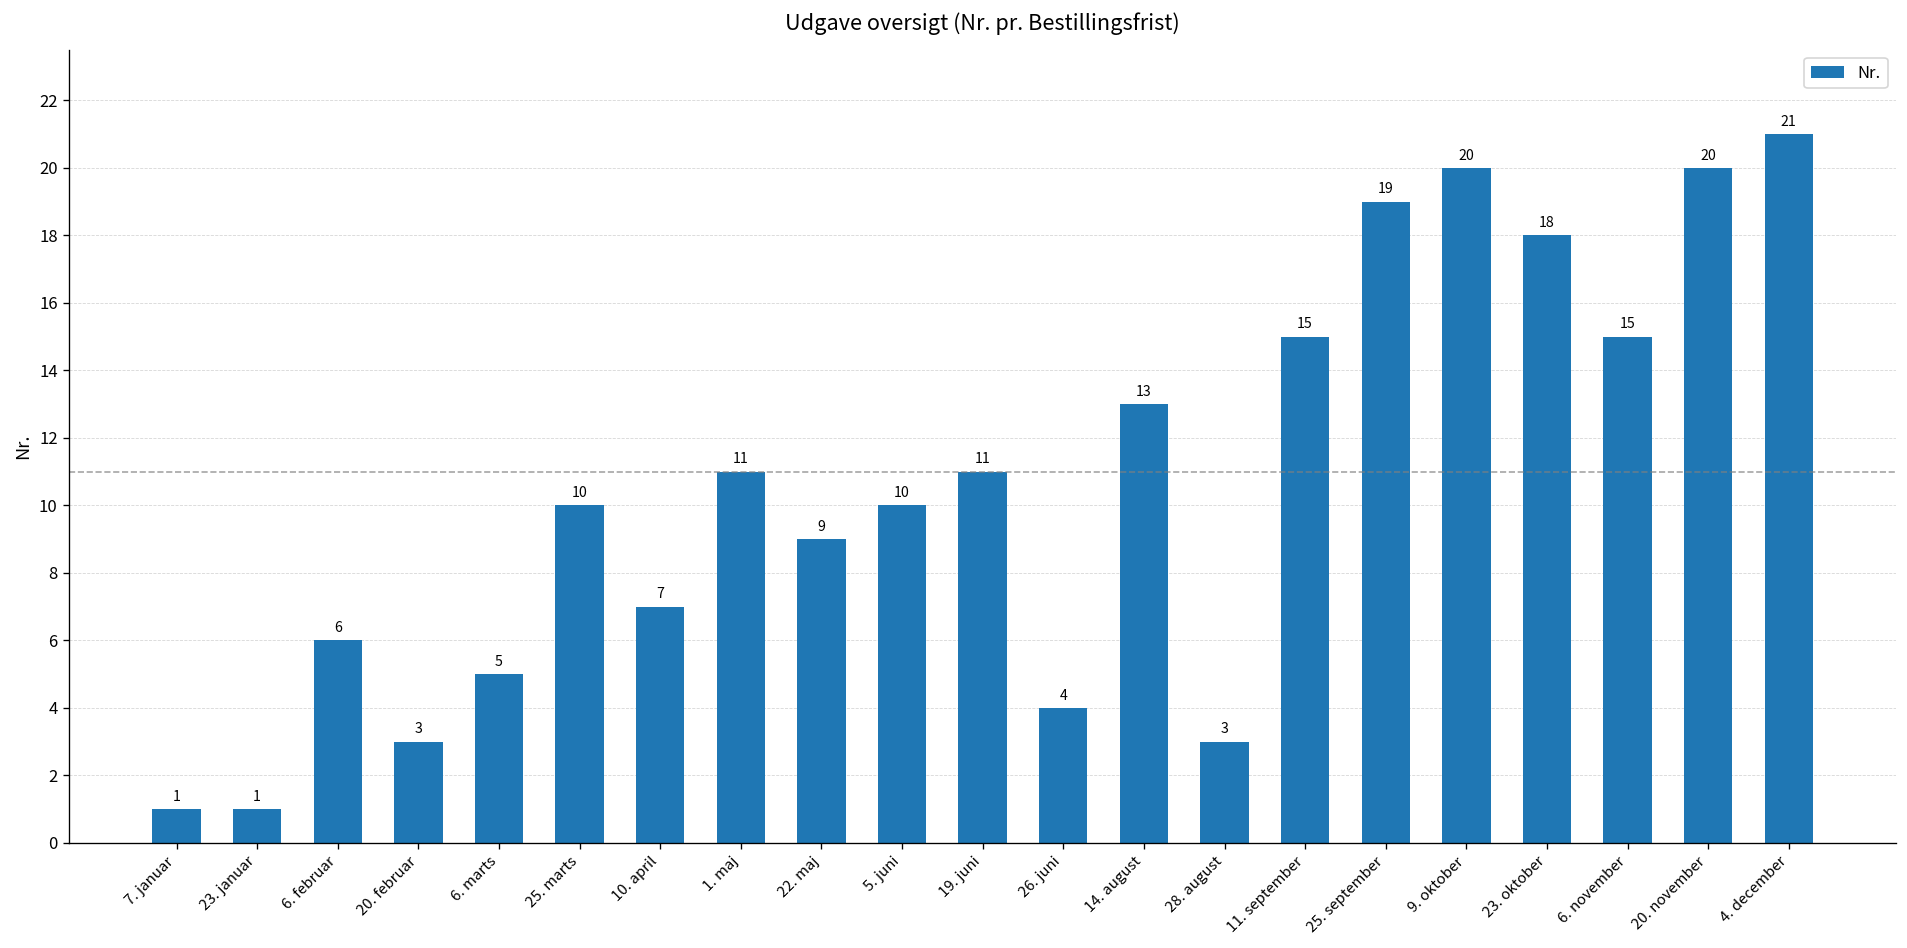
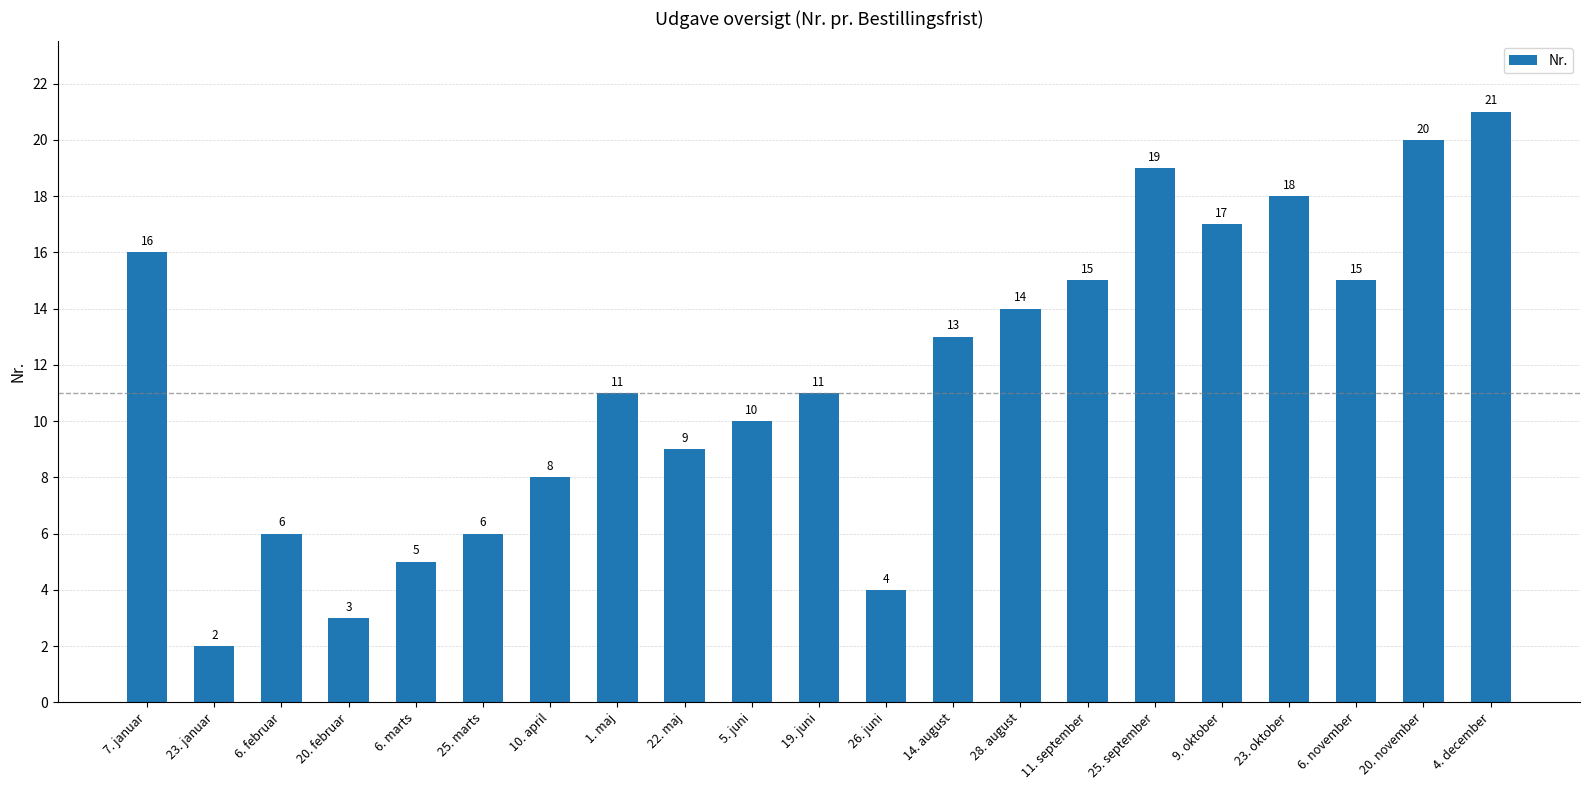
  {
-   "7. januar": 1,
-   "23. januar": 1,
+   "7. januar": 16,
+   "23. januar": 2,
    "6. februar": 6,
    "20. februar": 3,
    "6. marts": 5,
-   "25. marts": 10,
-   "10. april": 7,
+   "25. marts": 6,
+   "10. april": 8,
    "1. maj": 11,
    "22. maj": 9,
    "5. juni": 10,
    "19. juni": 11,
    "26. juni": 4,
    "14. august": 13,
-   "28. august": 3,
+   "28. august": 14,
    "11. september": 15,
    "25. september": 19,
-   "9. oktober": 20,
+   "9. oktober": 17,
    "23. oktober": 18,
    "6. november": 15,
    "20. november": 20,
    "4. december": 21
  }
